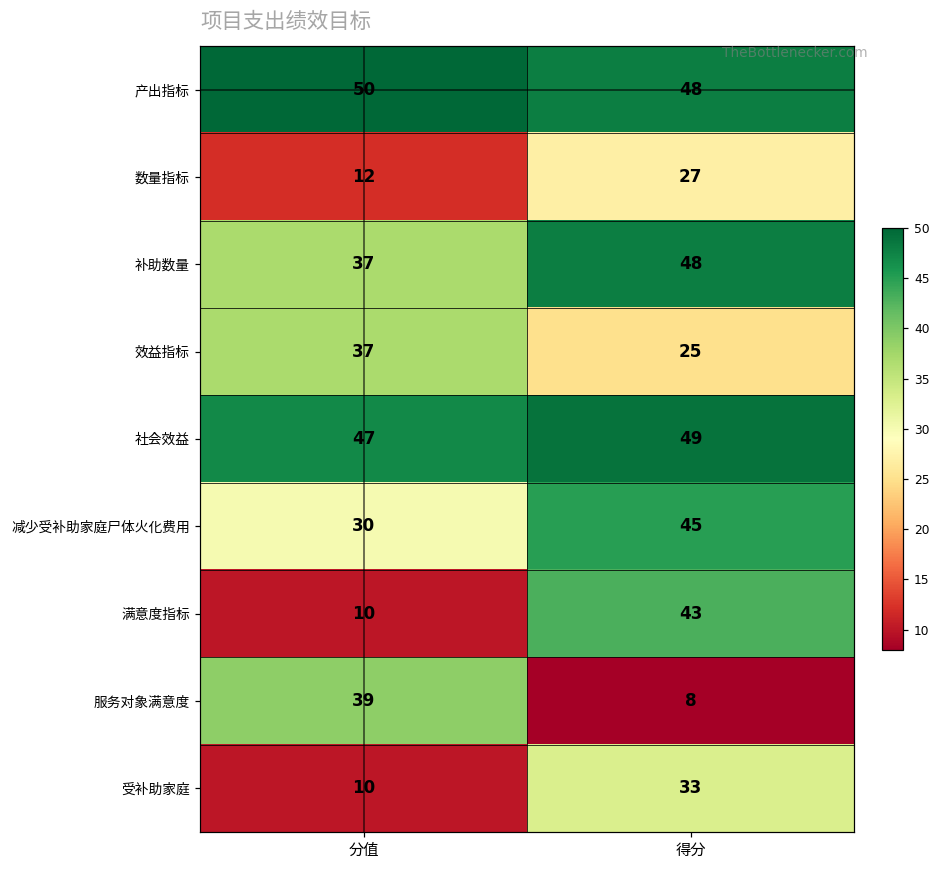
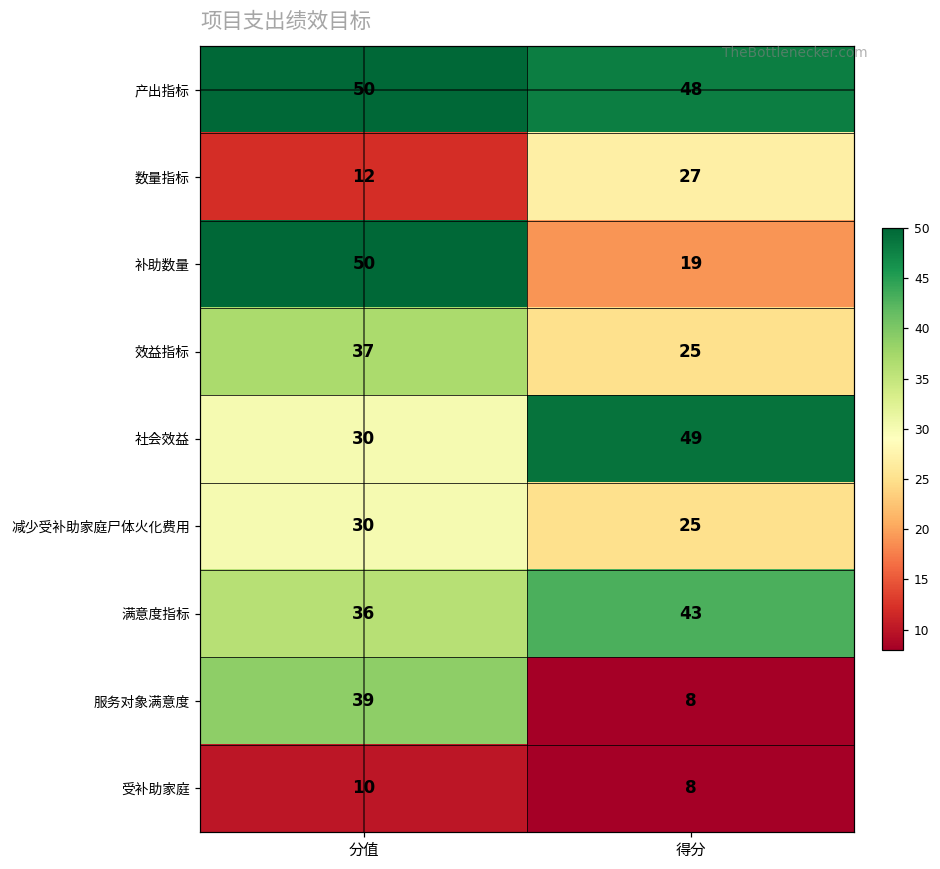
  {
    "产出指标": {
      "分值": 50
    },
    "数量指标": {
      "分值": 12,
      "得分": 27
    },
    "补助数量": {
-     "分值": 37,
-     "得分": 48
+     "分值": 50,
+     "得分": 19
    },
    "效益指标": {
      "分值": 37,
      "得分": 25
    },
    "社会效益": {
-     "分值": 47,
+     "分值": 30,
      "得分": 49
    },
    "减少受补助家庭尸体火化费用": {
      "分值": 30,
-     "得分": 45
+     "得分": 25
    },
    "满意度指标": {
-     "分值": 10,
+     "分值": 36,
      "得分": 43
    },
    "服务对象满意度": {
      "分值": 39,
      "得分": 8
    },
    "受补助家庭": {
      "分值": 10,
-     "得分": 33
+     "得分": 8
    }
  }
